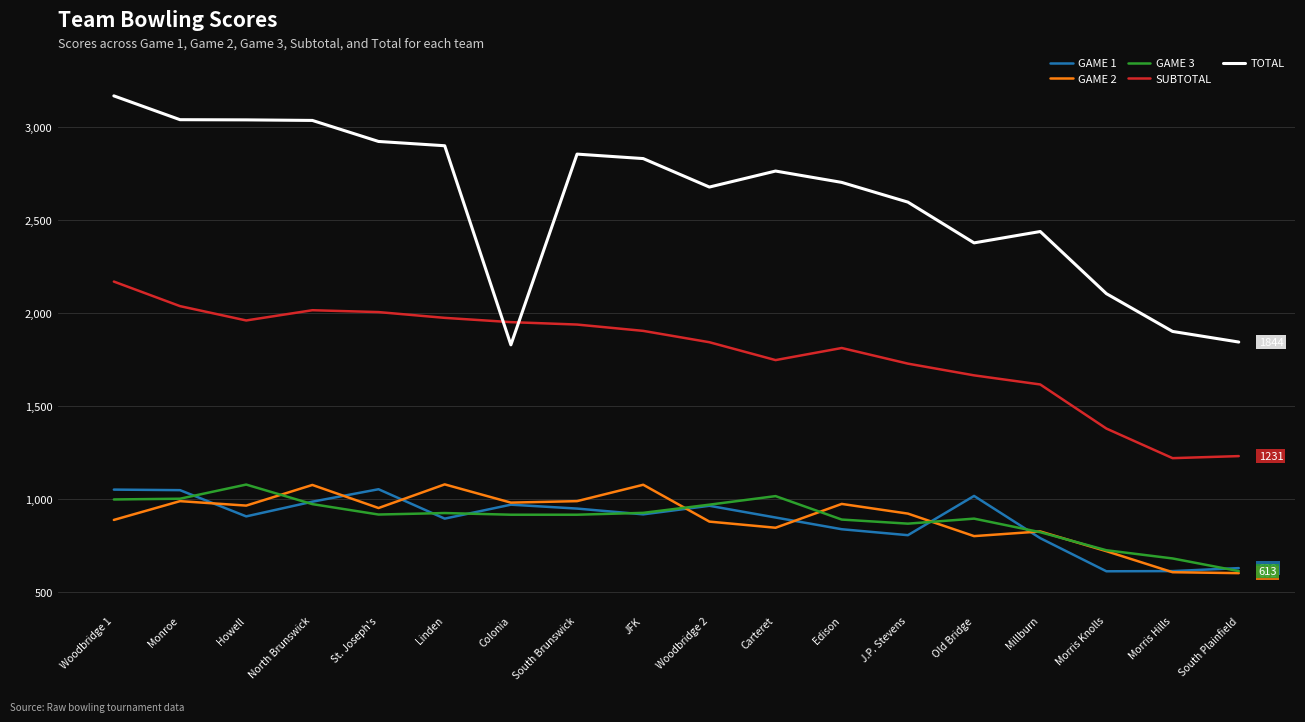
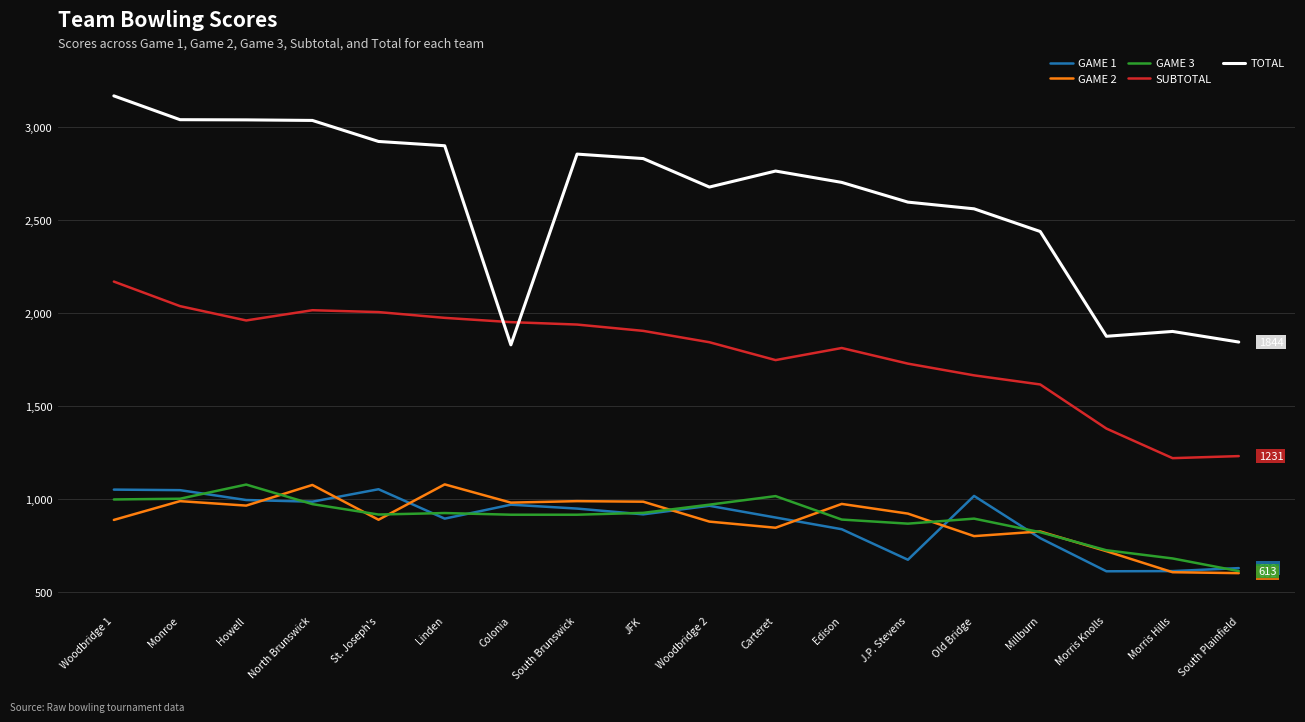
  {
    "GAME 1": {
      "Woodbridge 1": "1,050",
      "Monroe": "1,050",
-     "Howell": "910",
+     "Howell": "1,000",
      "St. Joseph's": "1,050",
      "Linden": "900",
      "South Brunswick": "950",
      "Carteret": "900",
      "Edison": "840",
-     "J.P. Stevens": "810",
+     "J.P. Stevens": "670",
      "Old Bridge": "1,020",
      "Millburn": "790",
      "Morris Knolls": "610"
    },
    "GAME 2": {
      "Woodbridge 1": "890",
      "Howell": "970",
      "North Brunswick": "1,080",
-     "St. Joseph's": "950",
+     "St. Joseph's": "890",
      "Linden": "1,080",
      "South Brunswick": "990",
-     "JFK": "1,080",
+     "JFK": "990",
      "Woodbridge 2": "880",
      "Carteret": "850",
      "Edison": "970",
      "J.P. Stevens": "920",
      "Old Bridge": "800"
    },
    "GAME 3": {
      "Woodbridge 1": "1,000",
      "Howell": "1,080",
      "St. Joseph's": "920",
      "Linden": "930",
      "Colonia": "920",
      "South Brunswick": "920",
      "Carteret": "1,020",
      "Edison": "890",
      "J.P. Stevens": "870",
      "Old Bridge": "900",
      "Morris Hills": "680"
    },
    "SUBTOTAL": {
      "Woodbridge 1": "2,170",
      "Monroe": "2,040",
      "Howell": "1,960",
      "North Brunswick": "2,020",
      "St. Joseph's": "2,010",
      "Linden": "1,970",
      "Colonia": "1,950",
      "South Brunswick": "1,940",
      "JFK": "1,900",
      "Woodbridge 2": "1,840",
      "Carteret": "1,750",
      "Edison": "1,810",
      "J.P. Stevens": "1,730",
      "Old Bridge": "1,670",
      "Millburn": "1,620",
      "Morris Knolls": "1,380",
      "Morris Hills": "1,220"
    },
    "TOTAL": {
      "Woodbridge 1": "3,170",
      "Monroe": "3,040",
      "Howell": "3,040",
      "North Brunswick": "3,040",
      "St. Joseph's": "2,920",
      "Linden": "2,900",
      "Colonia": "1,830",
      "South Brunswick": "2,850",
      "JFK": "2,830",
      "Woodbridge 2": "2,680",
      "Carteret": "2,760",
      "Edison": "2,700",
      "J.P. Stevens": "2,600",
-     "Old Bridge": "2,380",
+     "Old Bridge": "2,560",
      "Millburn": "2,440",
-     "Morris Knolls": "2,100",
+     "Morris Knolls": "1,880",
      "Morris Hills": "1,900",
      "South Plainfield": "1,840"
    }
  }
